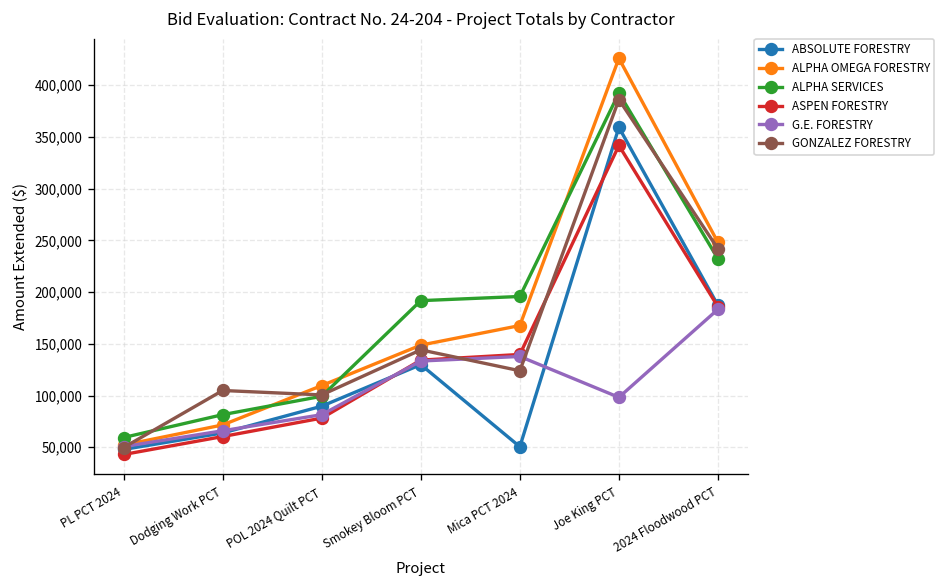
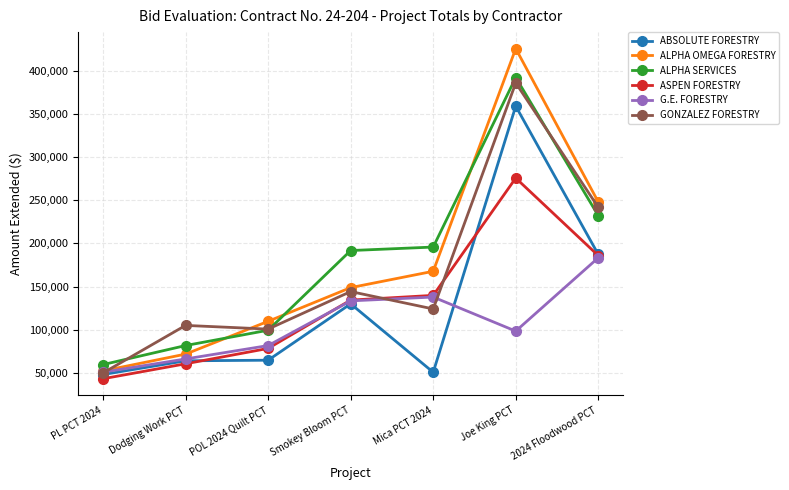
  {
    "ABSOLUTE FORESTRY": {
-     "POL 2024 Quilt PCT": "90,000",
+     "POL 2024 Quilt PCT": "60,000",
      "Smokey Bloom PCT": "130,000",
      "Mica PCT 2024": "50,000",
      "Joe King PCT": "360,000"
    },
    "ALPHA OMEGA FORESTRY": {
      "Dodging Work PCT": "70,000",
      "POL 2024 Quilt PCT": "110,000",
      "Smokey Bloom PCT": "150,000",
      "Mica PCT 2024": "170,000",
      "Joe King PCT": "430,000",
      "2024 Floodwood PCT": "250,000"
    },
    "ALPHA SERVICES": {
      "PL PCT 2024": "60,000",
      "Dodging Work PCT": "80,000",
      "Smokey Bloom PCT": "190,000",
      "Mica PCT 2024": "200,000",
      "Joe King PCT": "390,000",
      "2024 Floodwood PCT": "230,000"
    },
    "ASPEN FORESTRY": {
      "PL PCT 2024": "40,000",
      "Dodging Work PCT": "60,000",
      "POL 2024 Quilt PCT": "80,000",
-     "Joe King PCT": "340,000"
+     "Joe King PCT": "280,000"
    },
    "G.E. FORESTRY": {
      "POL 2024 Quilt PCT": "80,000",
      "Joe King PCT": "100,000"
    },
    "GONZALEZ FORESTRY": {
      "Dodging Work PCT": "100,000",
      "Smokey Bloom PCT": "140,000",
      "Mica PCT 2024": "120,000",
      "Joe King PCT": "390,000",
      "2024 Floodwood PCT": "240,000"
    }
  }
